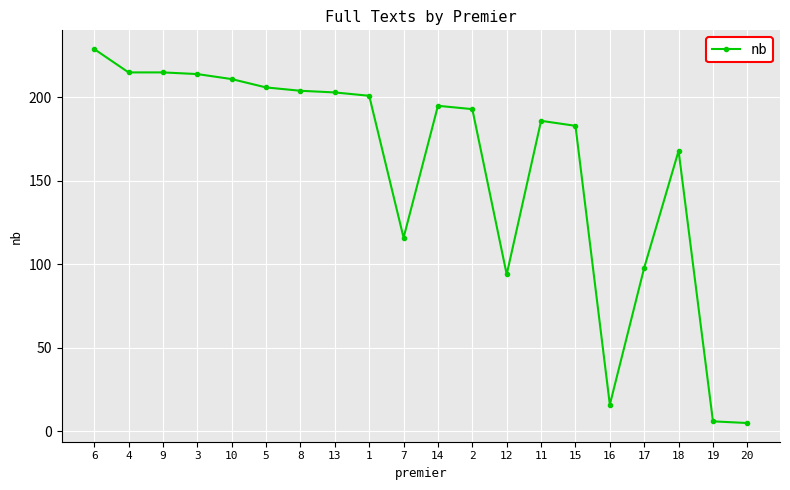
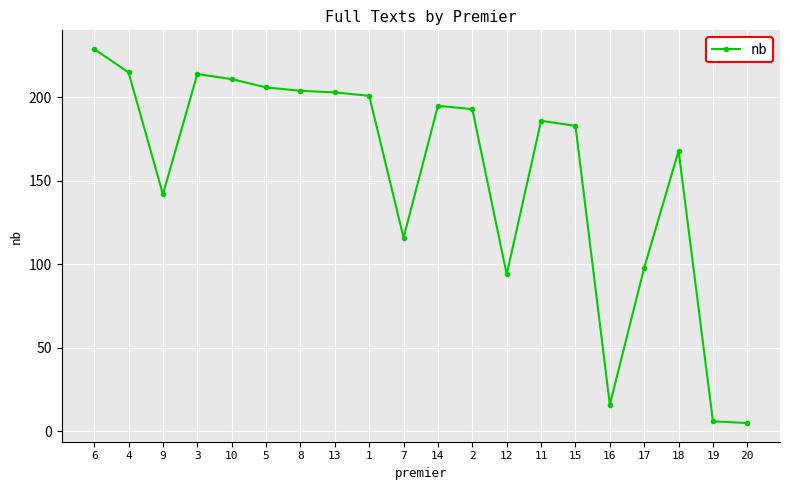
  {
    "6": 229,
    "4": 215,
-   "9": 215,
+   "9": 142,
    "3": 214,
    "10": 211,
    "5": 206,
    "8": 204,
    "13": 203,
    "1": 201,
    "7": 116,
    "14": 195,
    "2": 193,
    "12": 94,
    "11": 186,
    "15": 183,
    "16": 16,
    "17": 98,
    "18": 168,
    "19": 6,
    "20": 5
  }
